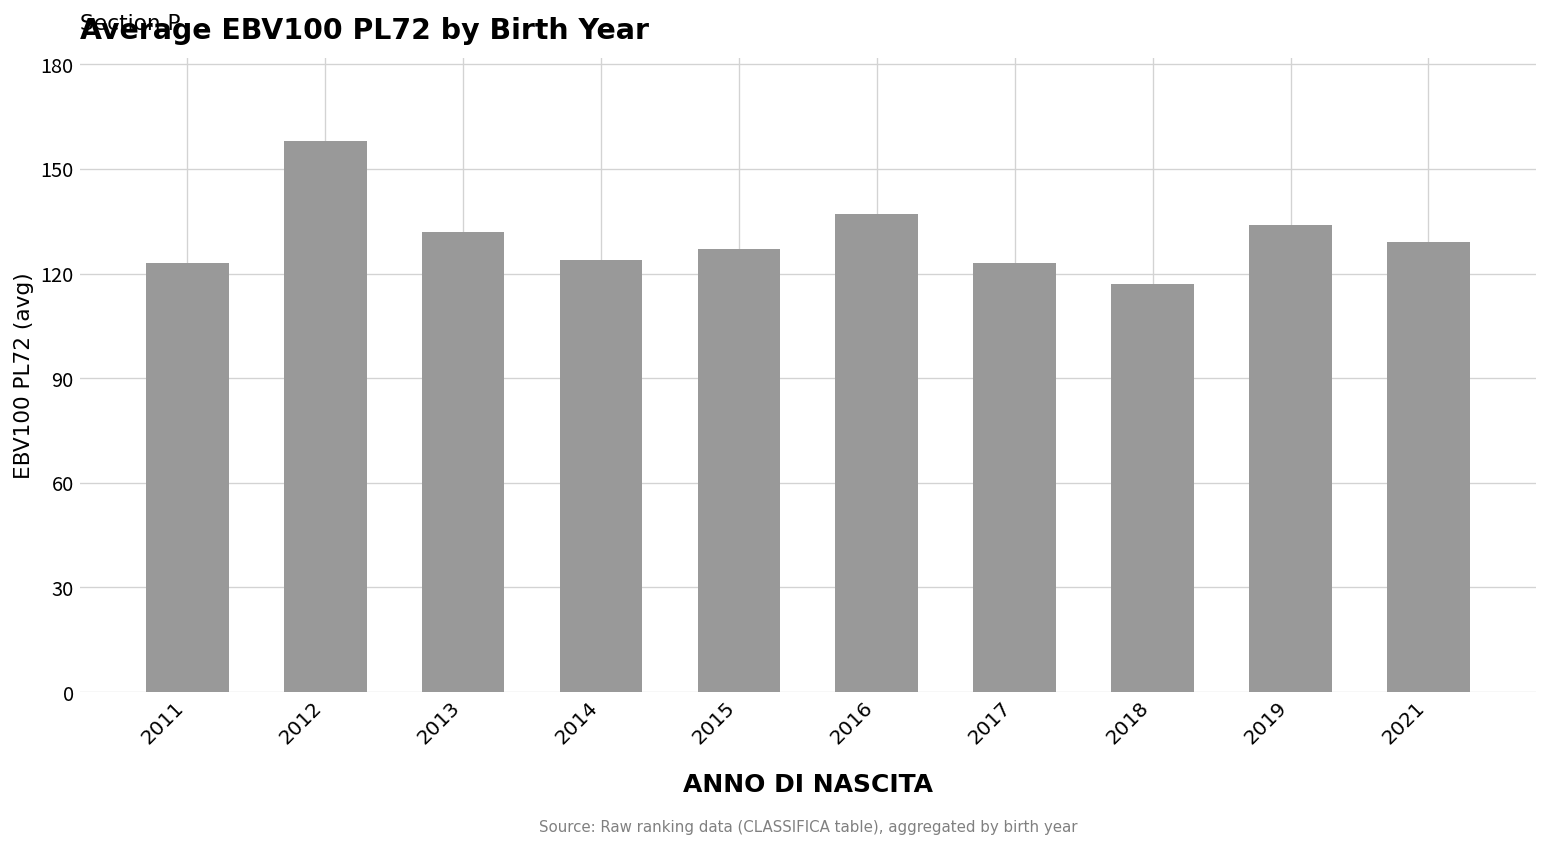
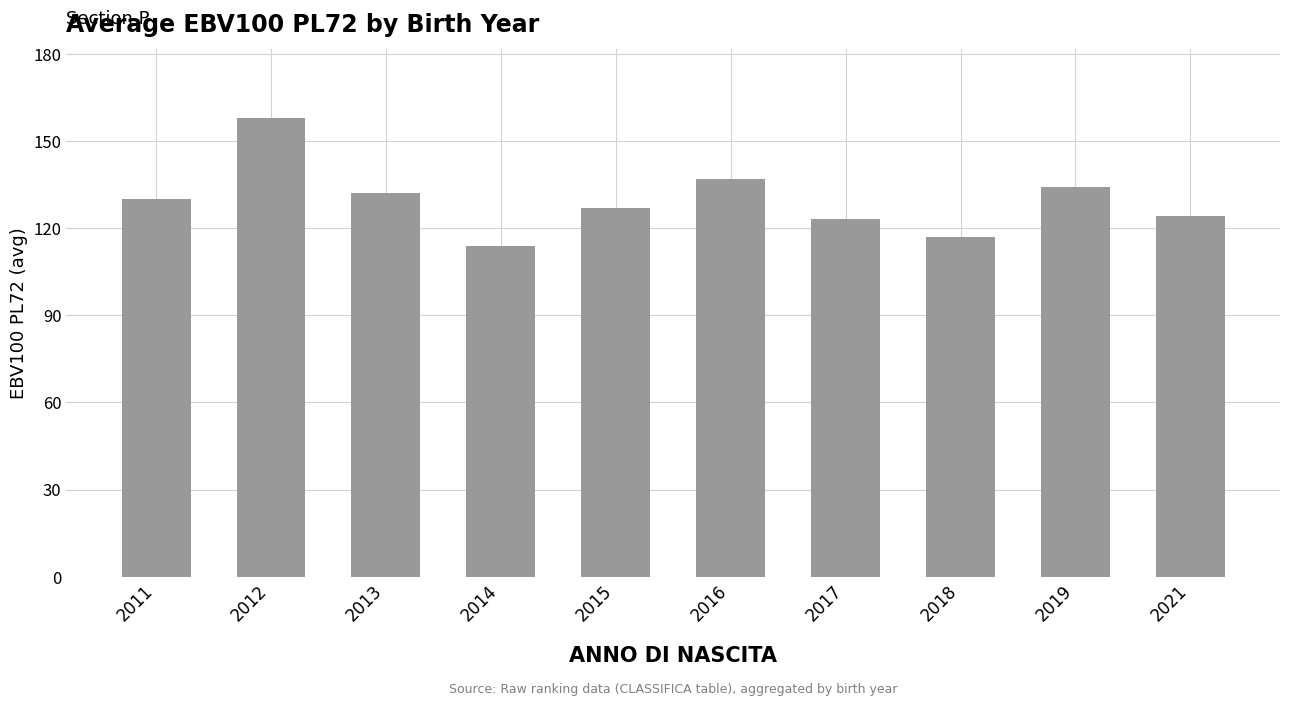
  {
-   "2011": 123,
+   "2011": 130,
    "2012": 158,
    "2013": 132,
-   "2014": 124,
+   "2014": 114,
    "2015": 127,
    "2016": 137,
    "2017": 123,
    "2018": 117,
    "2019": 134,
-   "2021": 129
+   "2021": 124
  }
